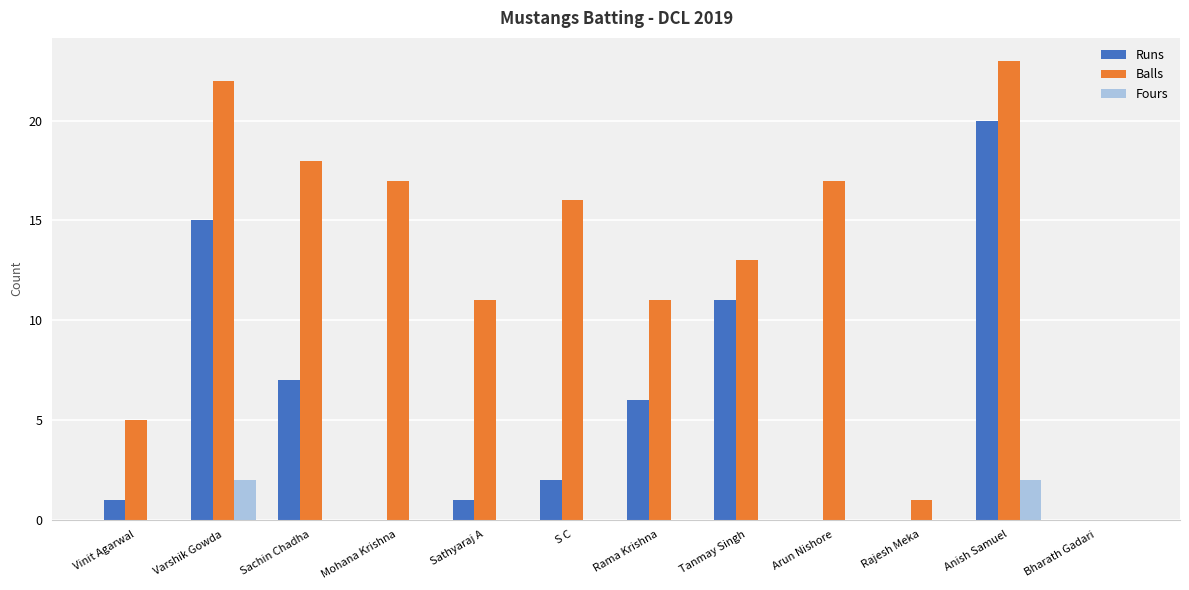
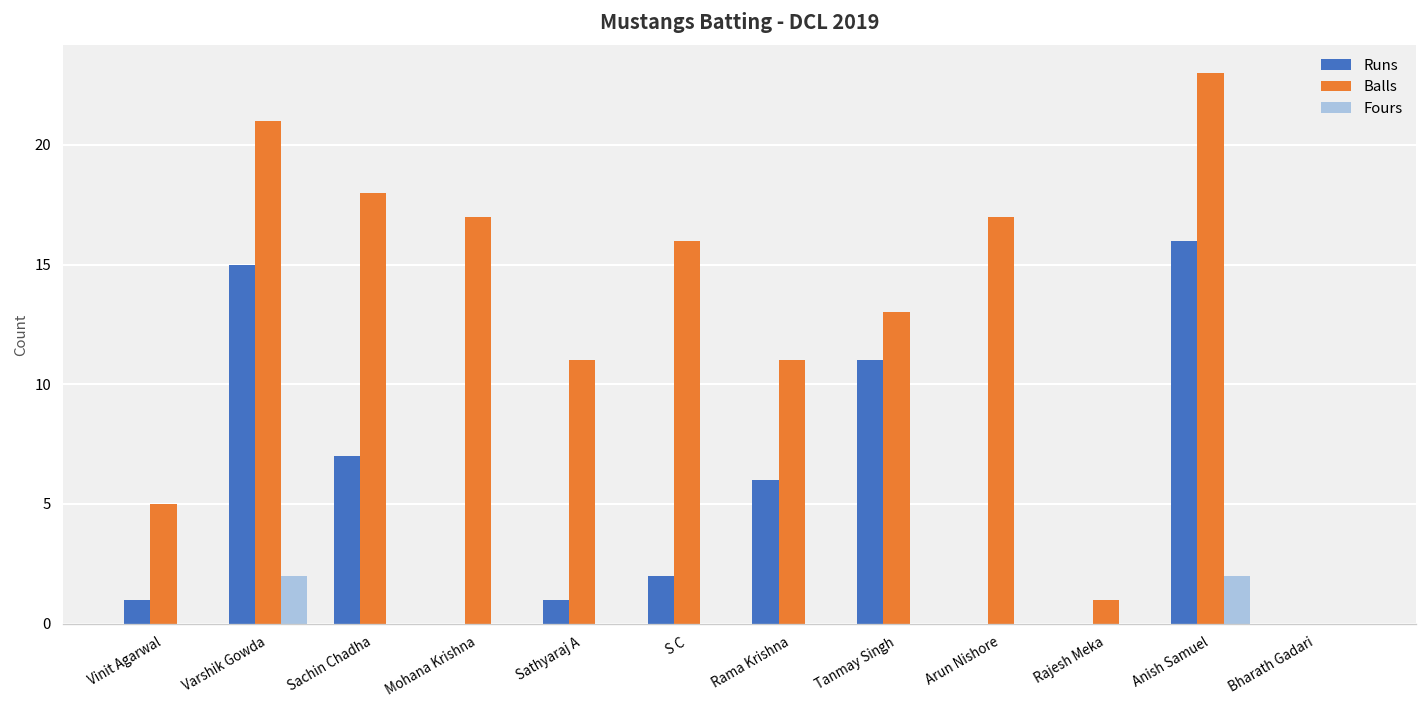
  {
    "Runs": {
      "Vinit Agarwal": 1,
      "Varshik Gowda": 15,
      "Sachin Chadha": 7,
      "Mohana Krishna": 0,
      "Sathyaraj A": 1,
      "S C": 2,
      "Rama Krishna": 6,
      "Tanmay Singh": 11,
      "Arun Nishore": 0,
      "Rajesh Meka": 0,
-     "Anish Samuel": 20,
+     "Anish Samuel": 16,
      "Bharath Gadari": 0
    },
    "Balls": {
      "Vinit Agarwal": 5,
-     "Varshik Gowda": 22,
+     "Varshik Gowda": 21,
      "Sachin Chadha": 18,
      "Mohana Krishna": 17,
      "Sathyaraj A": 11,
      "S C": 16,
      "Rama Krishna": 11,
      "Tanmay Singh": 13,
      "Arun Nishore": 17,
      "Rajesh Meka": 1,
      "Anish Samuel": 23,
      "Bharath Gadari": 0
    },
    "Fours": {
      "Vinit Agarwal": 0,
      "Varshik Gowda": 2,
      "Sachin Chadha": 0,
      "Mohana Krishna": 0,
      "Sathyaraj A": 0,
      "S C": 0,
      "Rama Krishna": 0,
      "Tanmay Singh": 0,
      "Arun Nishore": 0,
      "Rajesh Meka": 0,
      "Anish Samuel": 2,
      "Bharath Gadari": 0
    }
  }
